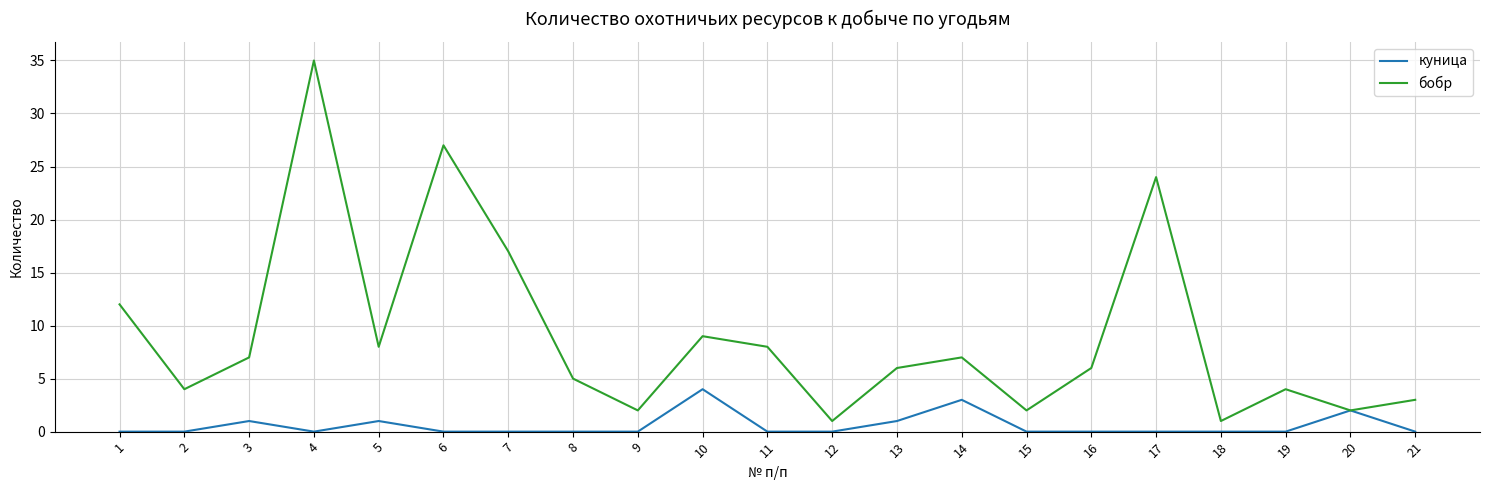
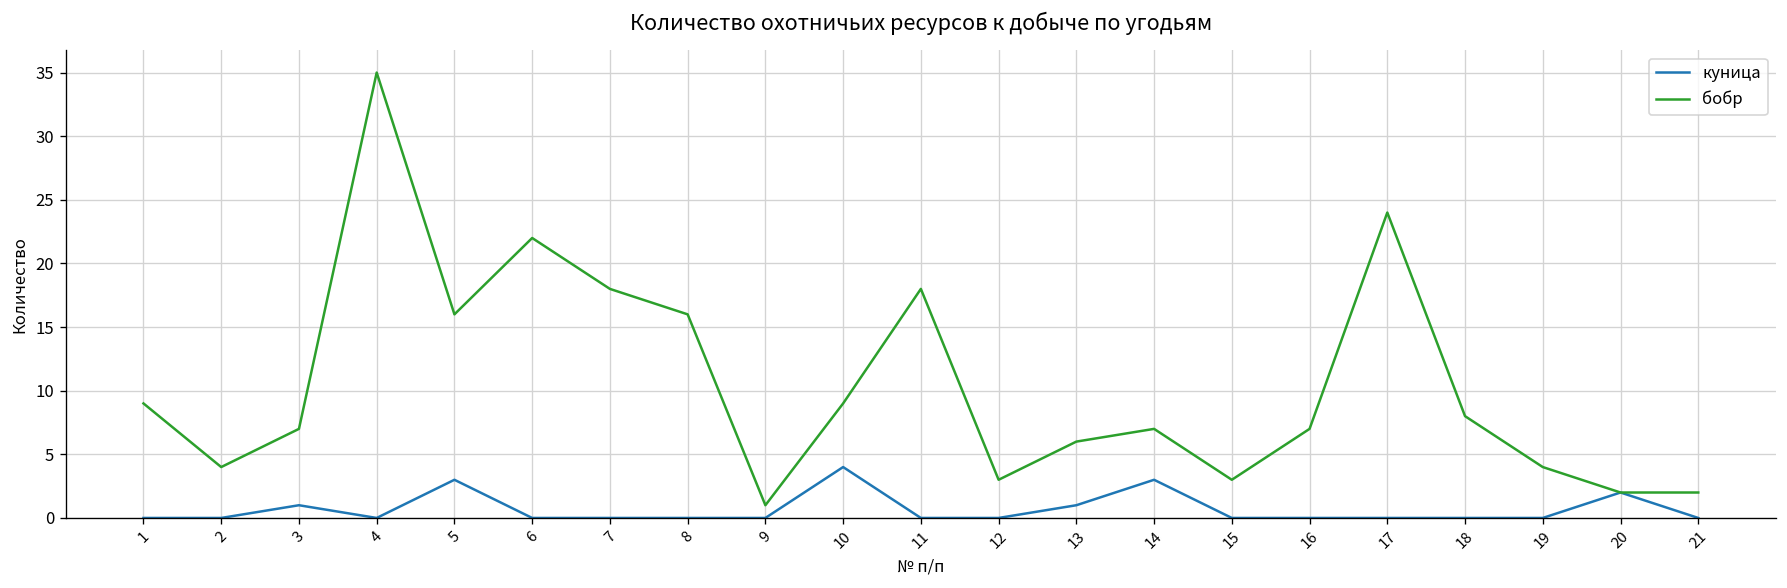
  {
    "куница": {
      "1": 0,
      "2": 0,
      "3": 1,
      "4": 0,
-     "5": 1,
+     "5": 3,
      "6": 0,
      "7": 0,
      "8": 0,
      "9": 0,
      "10": 4,
      "11": 0,
      "12": 0,
      "13": 1,
      "14": 3,
      "15": 0,
      "16": 0,
      "17": 0,
      "18": 0,
      "19": 0,
      "21": 0
    },
    "бобр": {
-     "1": 12,
+     "1": 9,
      "2": 4,
      "3": 7,
      "4": 35,
-     "5": 8,
-     "6": 27,
-     "7": 17,
-     "8": 5,
-     "9": 2,
+     "5": 16,
+     "6": 22,
+     "7": 18,
+     "8": 16,
+     "9": 1,
      "10": 9,
-     "11": 8,
-     "12": 1,
+     "11": 18,
+     "12": 3,
      "13": 6,
      "14": 7,
-     "15": 2,
-     "16": 6,
+     "15": 3,
+     "16": 7,
      "17": 24,
-     "18": 1,
+     "18": 8,
      "19": 4,
-     "21": 3
+     "21": 2
    }
  }
